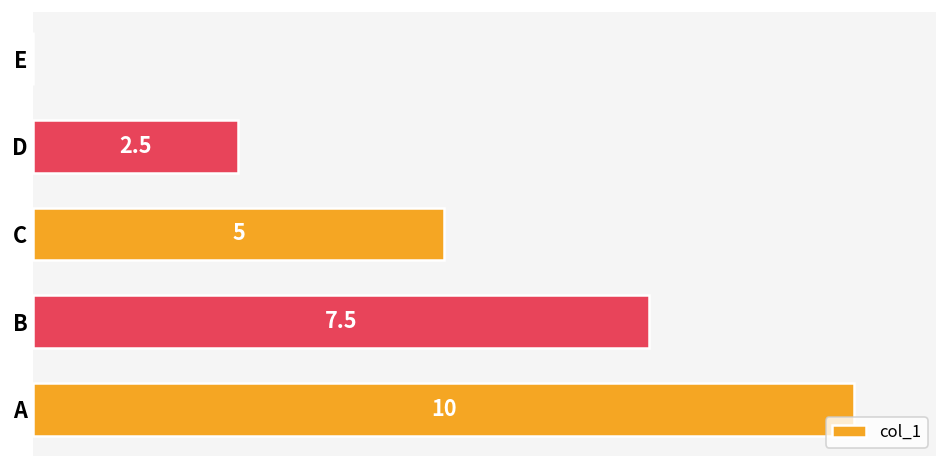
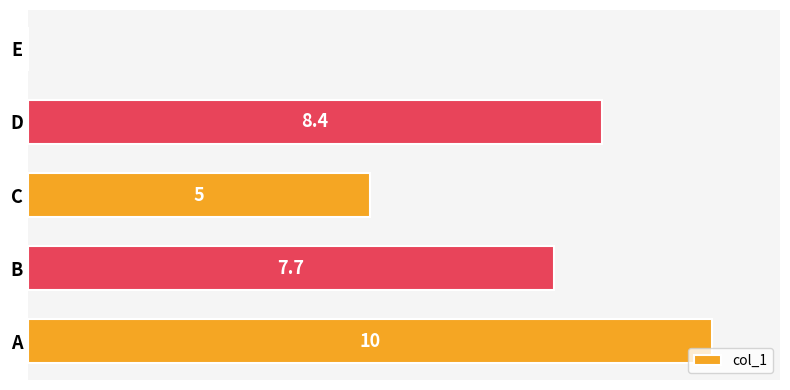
  {
-   "D": 2.5,
+   "D": 8.4,
    "C": 5,
-   "B": 7.5,
+   "B": 7.7,
    "A": 10
  }
